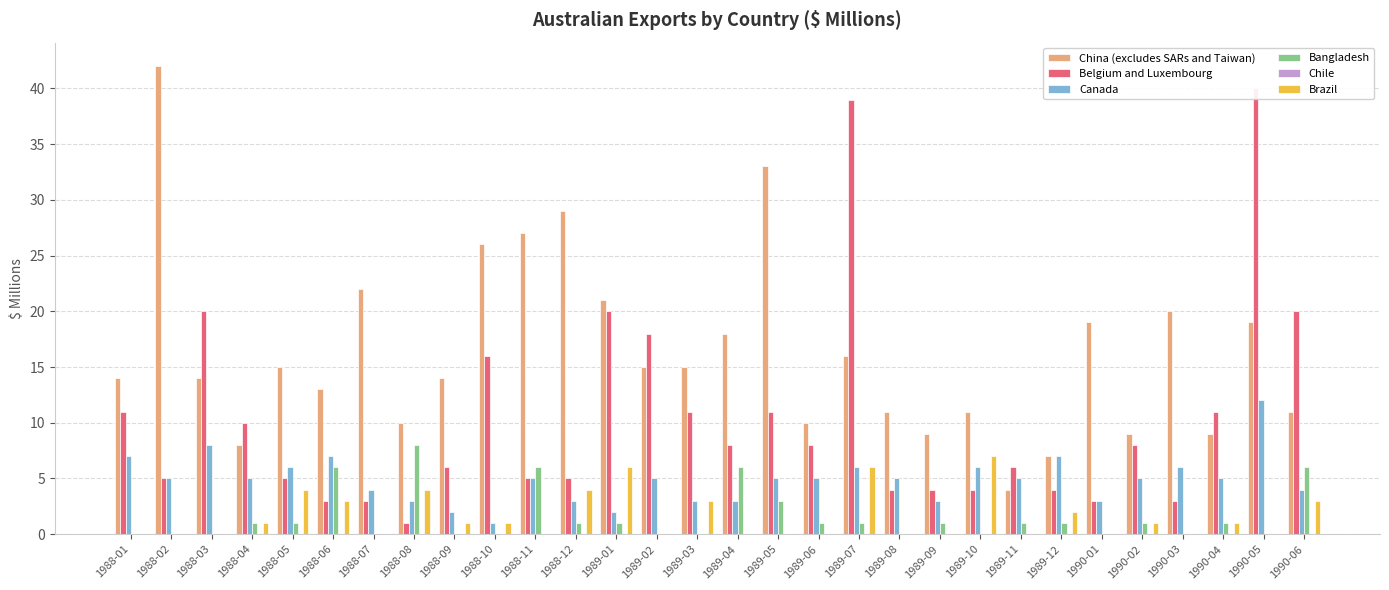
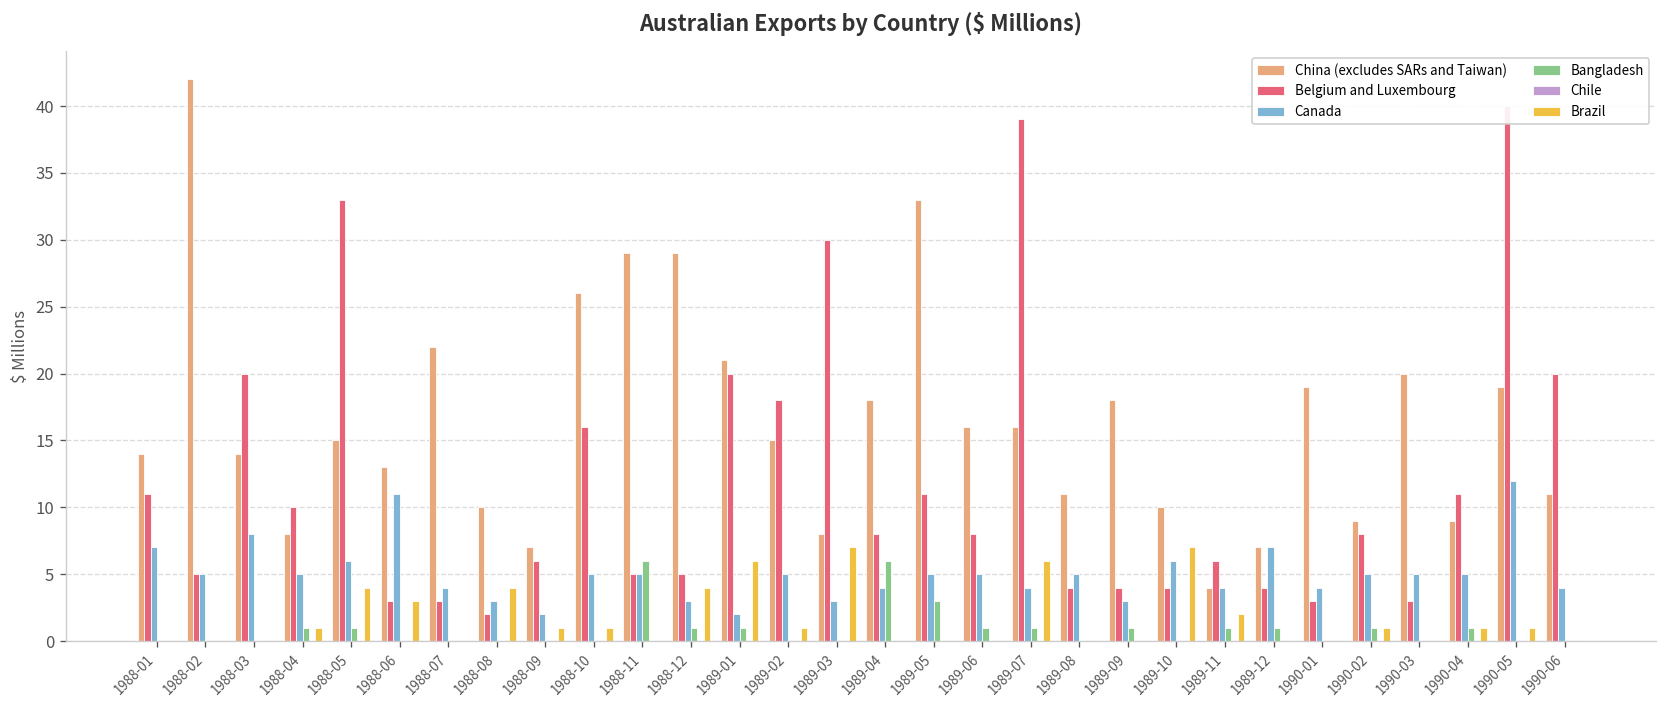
  {
    "China (excludes SARs and Taiwan)": {
      "1988-01": 14,
      "1988-02": 42,
      "1988-03": 14,
      "1988-04": 8,
      "1988-05": 15,
      "1988-06": 13,
      "1988-07": 22,
      "1988-08": 10,
-     "1988-09": 14,
+     "1988-09": 7,
      "1988-10": 26,
-     "1988-11": 27,
+     "1988-11": 29,
      "1988-12": 29,
      "1989-01": 21,
      "1989-02": 15,
-     "1989-03": 15,
+     "1989-03": 8,
      "1989-04": 18,
      "1989-05": 33,
-     "1989-06": 10,
+     "1989-06": 16,
      "1989-07": 16,
      "1989-08": 11,
-     "1989-09": 9,
-     "1989-10": 11,
+     "1989-09": 18,
+     "1989-10": 10,
      "1989-11": 4,
      "1989-12": 7,
      "1990-01": 19,
      "1990-02": 9,
      "1990-03": 20,
      "1990-04": 9,
      "1990-05": 19,
      "1990-06": 11
    },
    "Belgium and Luxembourg": {
      "1988-01": 11,
      "1988-02": 5,
      "1988-03": 20,
      "1988-04": 10,
-     "1988-05": 5,
+     "1988-05": 33,
      "1988-06": 3,
      "1988-07": 3,
-     "1988-08": 1,
+     "1988-08": 2,
      "1988-09": 6,
      "1988-10": 16,
      "1988-11": 5,
      "1988-12": 5,
      "1989-01": 20,
      "1989-02": 18,
-     "1989-03": 11,
+     "1989-03": 30,
      "1989-04": 8,
      "1989-05": 11,
      "1989-06": 8,
      "1989-07": 39,
      "1989-08": 4,
      "1989-09": 4,
      "1989-10": 4,
      "1989-11": 6,
      "1989-12": 4,
      "1990-01": 3,
      "1990-02": 8,
      "1990-03": 3,
      "1990-04": 11,
      "1990-06": 20
    },
    "Canada": {
      "1988-01": 7,
      "1988-02": 5,
      "1988-03": 8,
      "1988-04": 5,
      "1988-05": 6,
-     "1988-06": 7,
+     "1988-06": 11,
      "1988-07": 4,
      "1988-08": 3,
      "1988-09": 2,
-     "1988-10": 1,
+     "1988-10": 5,
      "1988-11": 5,
      "1988-12": 3,
      "1989-01": 2,
      "1989-02": 5,
      "1989-03": 3,
-     "1989-04": 3,
+     "1989-04": 4,
      "1989-05": 5,
      "1989-06": 5,
-     "1989-07": 6,
+     "1989-07": 4,
      "1989-08": 5,
      "1989-09": 3,
      "1989-10": 6,
-     "1989-11": 5,
+     "1989-11": 4,
      "1989-12": 7,
-     "1990-01": 3,
+     "1990-01": 4,
      "1990-02": 5,
-     "1990-03": 6,
+     "1990-03": 5,
      "1990-04": 5,
      "1990-05": 12,
      "1990-06": 4
    },
    "Bangladesh": {
      "1988-01": 0,
      "1988-02": 0,
      "1988-03": 0,
      "1988-04": 1,
      "1988-05": 1,
-     "1988-06": 6,
+     "1988-06": 0,
      "1988-07": 0,
-     "1988-08": 8,
+     "1988-08": 0,
      "1988-09": 0,
      "1988-10": 0,
      "1988-11": 6,
      "1988-12": 1,
      "1989-01": 1,
      "1989-02": 0,
      "1989-03": 0,
      "1989-04": 6,
      "1989-05": 3,
      "1989-06": 1,
      "1989-07": 1,
      "1989-08": 0,
      "1989-09": 1,
      "1989-10": 0,
      "1989-11": 1,
      "1989-12": 1,
      "1990-01": 0,
      "1990-02": 1,
      "1990-03": 0,
      "1990-04": 1,
      "1990-05": 0,
-     "1990-06": 6
+     "1990-06": 0
    },
    "Chile": {
      "1988-01": 0,
      "1988-02": 0,
      "1988-03": 0,
      "1988-04": 0,
      "1988-05": 0,
      "1988-06": 0,
      "1988-07": 0,
      "1988-08": 0,
      "1988-09": 0,
      "1988-10": 0,
      "1988-11": 0,
      "1988-12": 0,
      "1989-01": 0,
      "1989-02": 0,
      "1989-03": 0,
      "1989-04": 0,
      "1989-05": 0,
      "1989-06": 0,
      "1989-07": 0,
      "1989-08": 0,
      "1989-09": 0,
      "1989-10": 0,
      "1989-11": 0,
      "1989-12": 0,
      "1990-01": 0,
      "1990-02": 0,
      "1990-03": 0,
      "1990-04": 0,
      "1990-05": 0,
      "1990-06": 0
    },
    "Brazil": {
      "1988-01": 0,
      "1988-02": 0,
      "1988-03": 0,
      "1988-04": 1,
      "1988-05": 4,
      "1988-06": 3,
      "1988-07": 0,
      "1988-08": 4,
      "1988-09": 1,
      "1988-10": 1,
      "1988-11": 0,
      "1988-12": 4,
      "1989-01": 6,
-     "1989-02": 0,
-     "1989-03": 3,
+     "1989-02": 1,
+     "1989-03": 7,
      "1989-04": 0,
      "1989-05": 0,
      "1989-06": 0,
      "1989-07": 6,
      "1989-08": 0,
      "1989-09": 0,
      "1989-10": 7,
-     "1989-11": 0,
-     "1989-12": 2,
+     "1989-11": 2,
+     "1989-12": 0,
      "1990-01": 0,
      "1990-02": 1,
      "1990-03": 0,
      "1990-04": 1,
-     "1990-05": 0,
-     "1990-06": 3
+     "1990-05": 1,
+     "1990-06": 0
    }
  }
